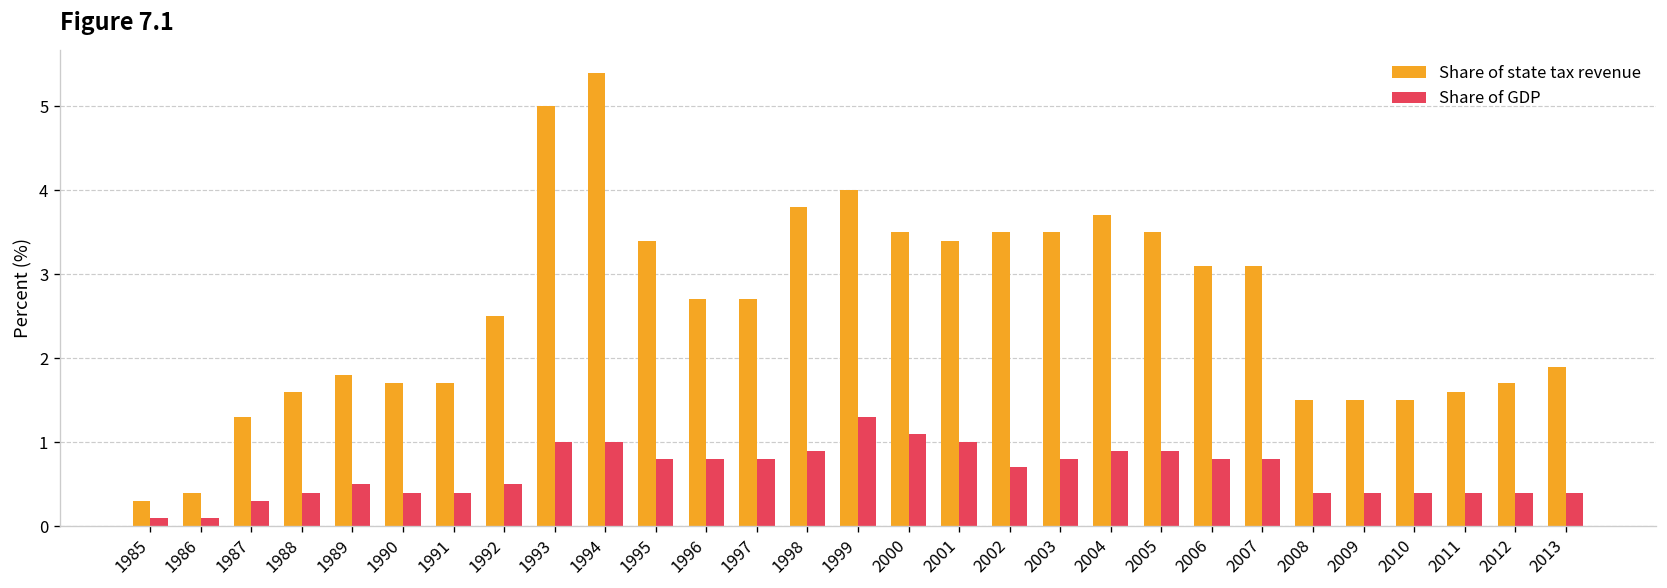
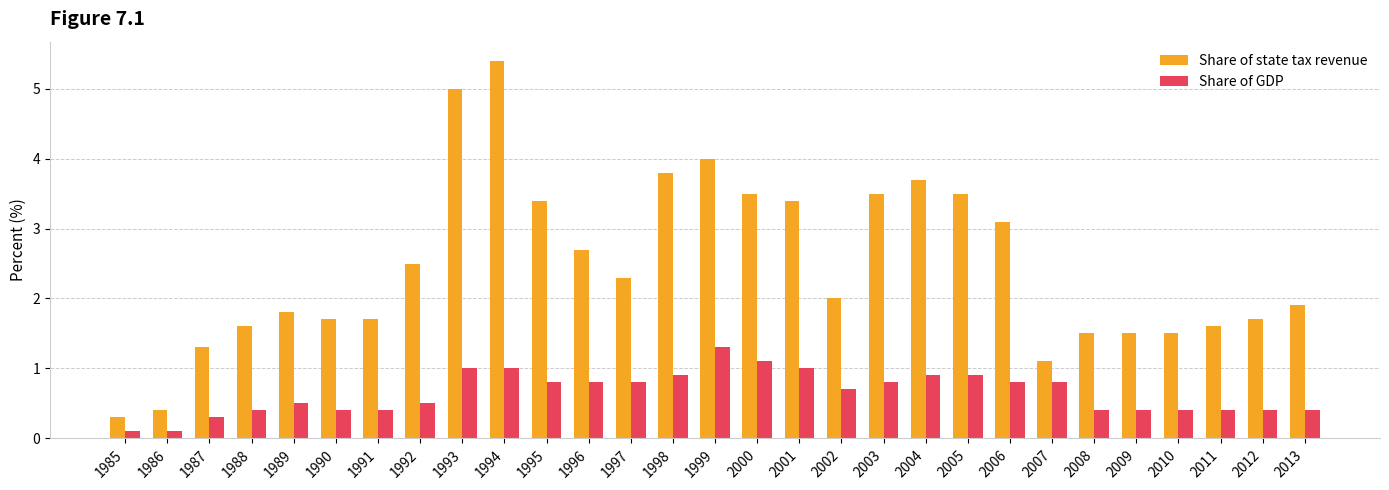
  {
    "Share of state tax revenue": {
      "1985": 0.3,
      "1986": 0.4,
      "1987": 1.3,
      "1988": 1.6,
      "1989": 1.8,
      "1990": 1.7,
      "1991": 1.7,
      "1992": 2.5,
      "1993": 5.0,
      "1994": 5.4,
      "1995": 3.4,
      "1996": 2.7,
-     "1997": 2.7,
+     "1997": 2.3,
      "1998": 3.8,
      "1999": 4.0,
      "2000": 3.5,
      "2001": 3.4,
-     "2002": 3.5,
+     "2002": 2.0,
      "2003": 3.5,
      "2004": 3.7,
      "2005": 3.5,
      "2006": 3.1,
-     "2007": 3.1,
+     "2007": 1.1,
      "2008": 1.5,
      "2009": 1.5,
      "2010": 1.5,
      "2011": 1.6,
      "2012": 1.7,
      "2013": 1.9
    },
    "Share of GDP": {
      "1985": 0.1,
      "1986": 0.1,
      "1987": 0.3,
      "1988": 0.4,
      "1989": 0.5,
      "1990": 0.4,
      "1991": 0.4,
      "1992": 0.5,
      "1993": 1.0,
      "1994": 1.0,
      "1995": 0.8,
      "1996": 0.8,
      "1997": 0.8,
      "1998": 0.9,
      "1999": 1.3,
      "2000": 1.1,
      "2001": 1.0,
      "2002": 0.7,
      "2003": 0.8,
      "2004": 0.9,
      "2005": 0.9,
      "2006": 0.8,
      "2007": 0.8,
      "2008": 0.4,
      "2009": 0.4,
      "2010": 0.4,
      "2011": 0.4,
      "2012": 0.4,
      "2013": 0.4
    }
  }
